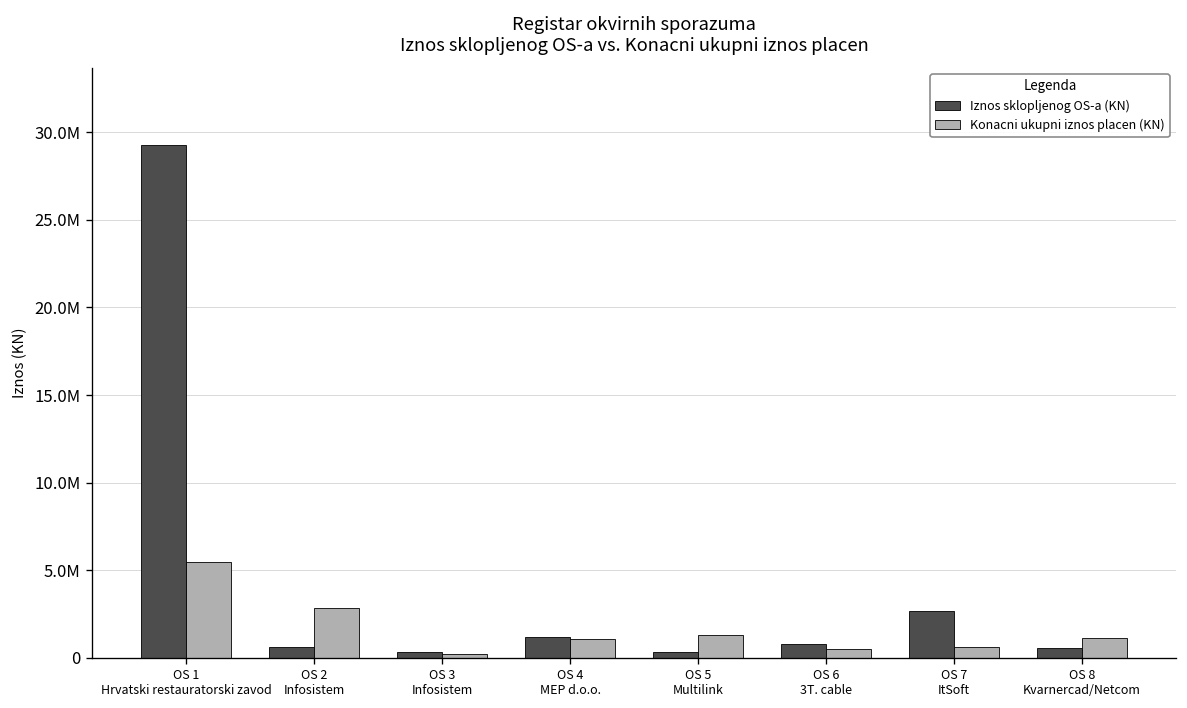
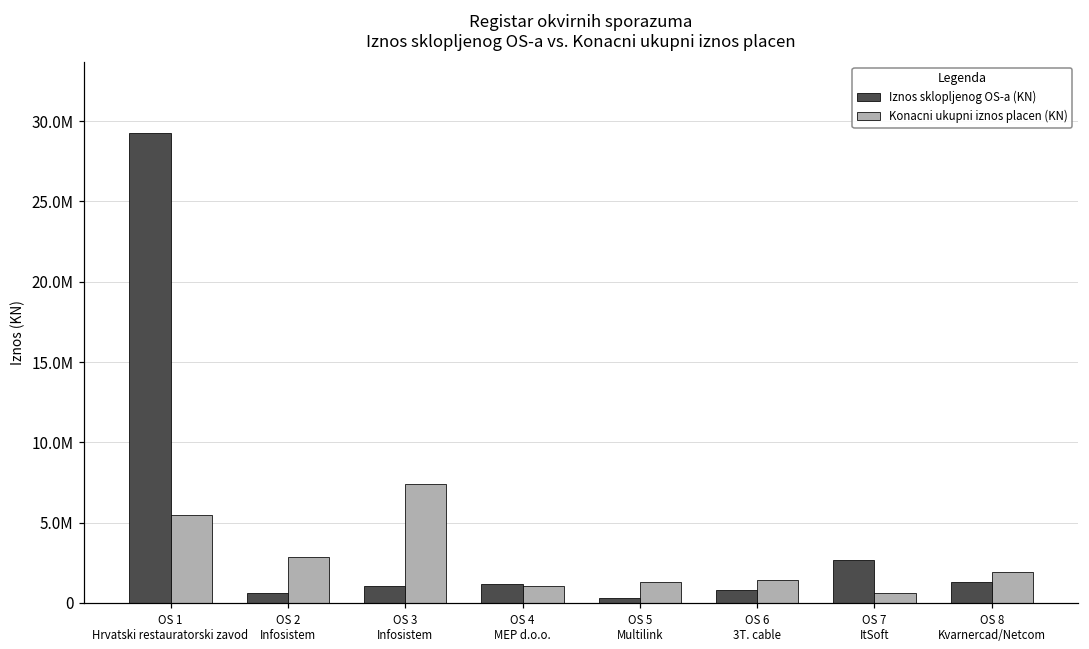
  {
    "Iznos sklopljenog OS-a (KN)": {
      "OS 1 Hrvatski restauratorski zavod": 29300000,
      "OS 2 Infosistem": 600000,
-     "OS 3 Infosistem": 300000,
+     "OS 3 Infosistem": 1000000,
      "OS 4 MEP d.o.o.": 1200000,
      "OS 5 Multilink": 300000,
      "OS 6 3T. cable": 800000,
      "OS 7 ItSoft": 2700000,
-     "OS 8 Kvarnercad/Netcom": 600000
+     "OS 8 Kvarnercad/Netcom": 1300000
    },
    "Konacni ukupni iznos placen (KN)": {
      "OS 1 Hrvatski restauratorski zavod": 5500000,
      "OS 2 Infosistem": 2800000,
-     "OS 3 Infosistem": 200000,
+     "OS 3 Infosistem": 7400000,
      "OS 4 MEP d.o.o.": 1100000,
      "OS 5 Multilink": 1300000,
-     "OS 6 3T. cable": 500000,
+     "OS 6 3T. cable": 1400000,
      "OS 7 ItSoft": 600000,
-     "OS 8 Kvarnercad/Netcom": 1100000
+     "OS 8 Kvarnercad/Netcom": 1900000
    }
  }
